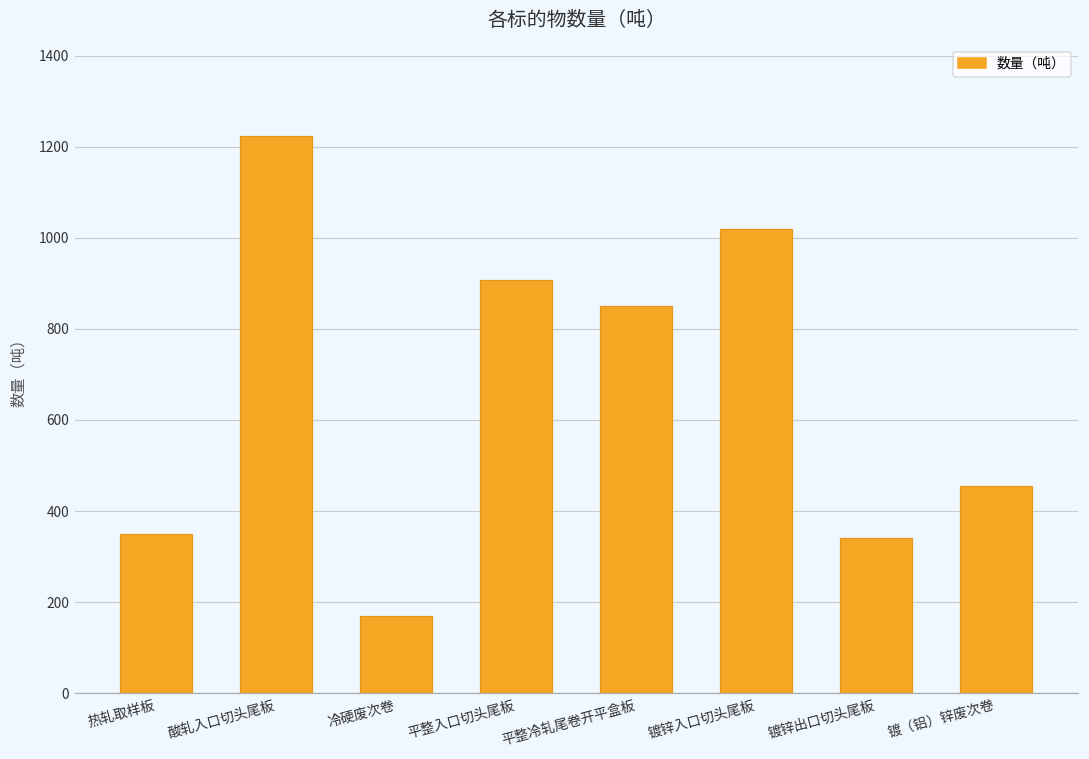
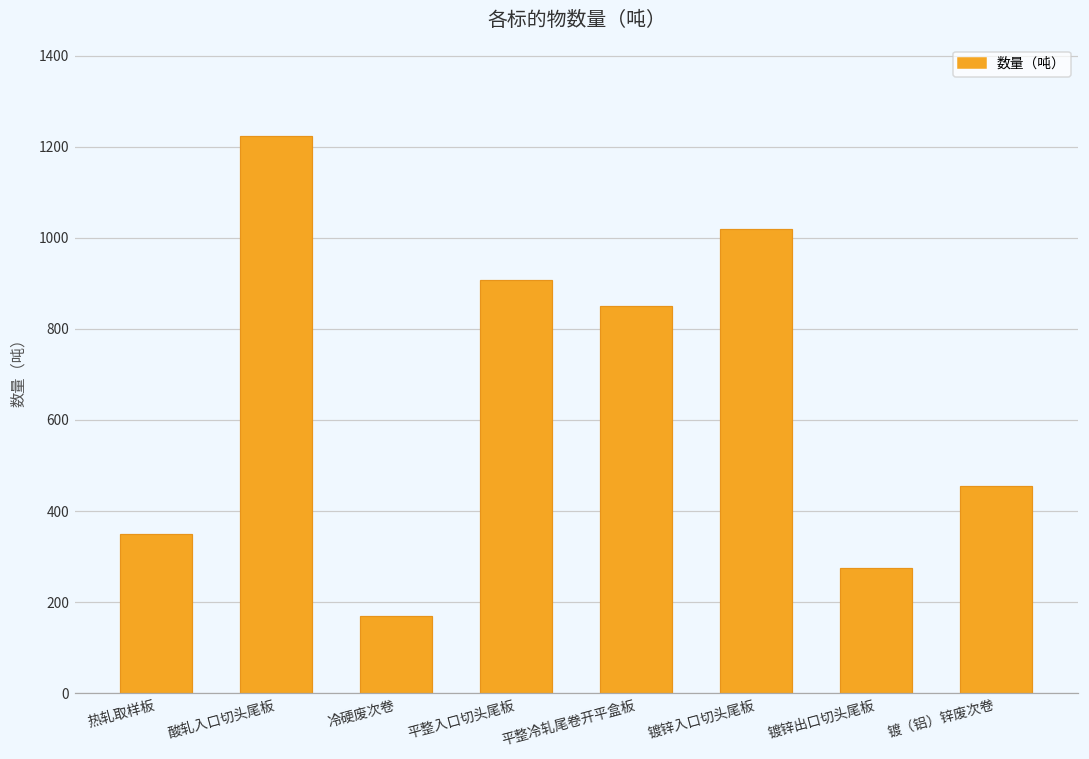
  {
    "热轧取样板": 350,
    "酸轧入口切头尾板": 1220,
    "冷硬废次卷": 170,
    "平整入口切头尾板": 910,
    "平整冷轧尾卷开平盒板": 850,
    "镀锌入口切头尾板": 1020,
-   "镀锌出口切头尾板": 340,
+   "镀锌出口切头尾板": 280,
    "镀（铝）锌废次卷": 450
  }
